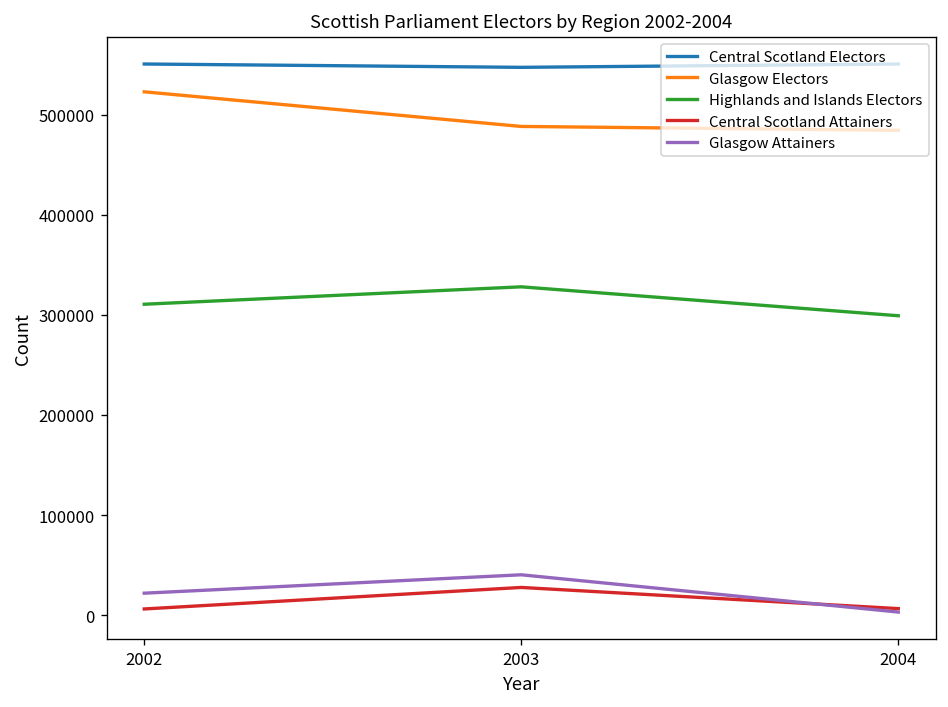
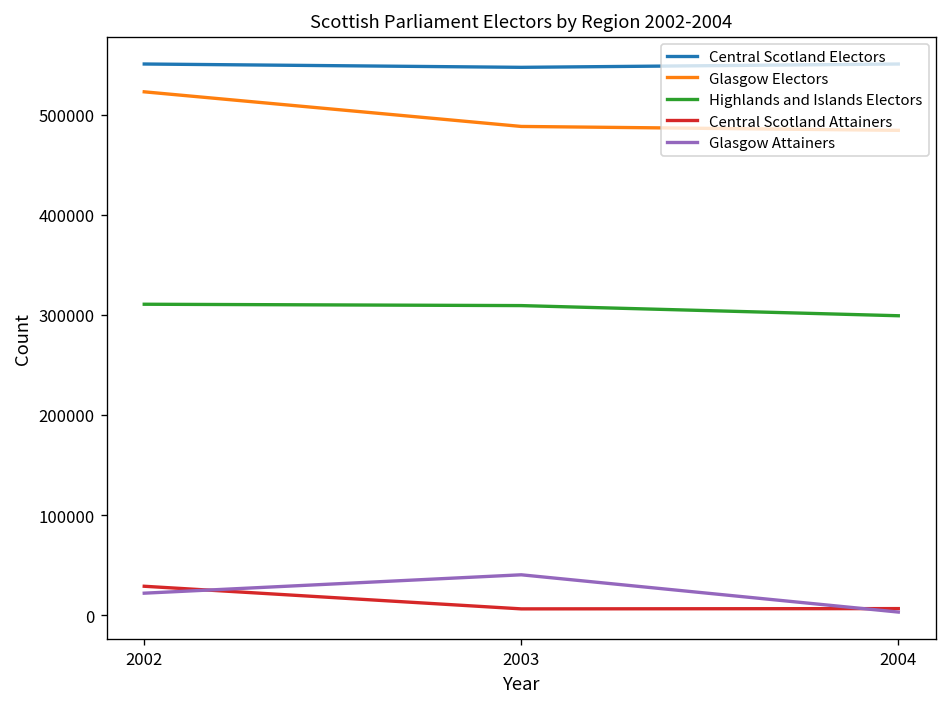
  {
    "Central Scotland Electors": {
      "2002": 550000,
      "2003": 550000
    },
    "Glasgow Electors": {
      "2002": 520000,
      "2003": 490000
    },
    "Highlands and Islands Electors": {
      "2002": 310000,
-     "2003": 330000,
+     "2003": 310000,
      "2004": 300000
    },
    "Central Scotland Attainers": {
-     "2002": 10000,
-     "2003": 30000,
+     "2002": 30000,
+     "2003": 10000,
      "2004": 10000
    },
    "Glasgow Attainers": {
      "2002": 20000,
      "2003": 40000,
      "2004": 0
    }
  }
